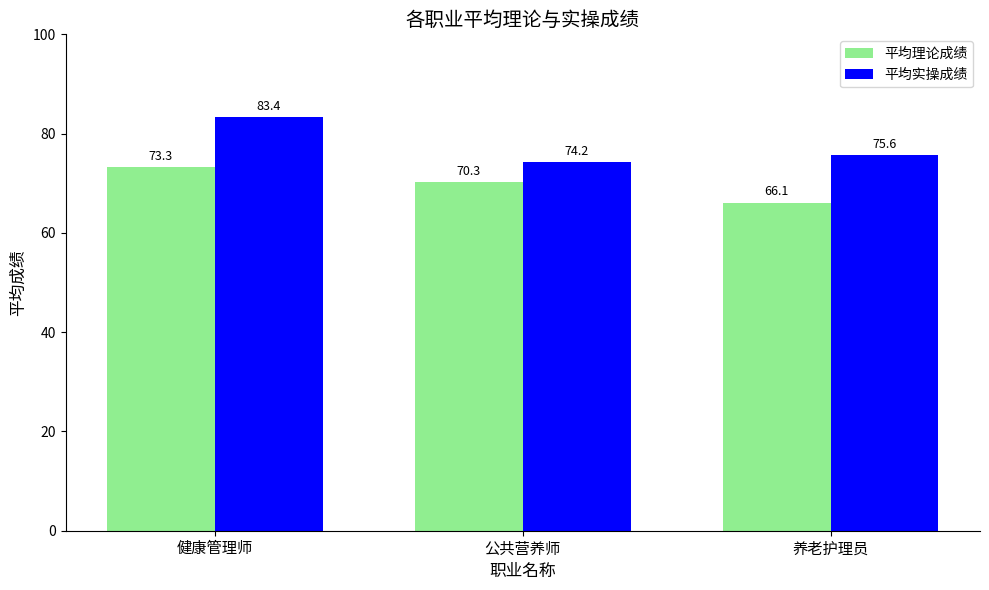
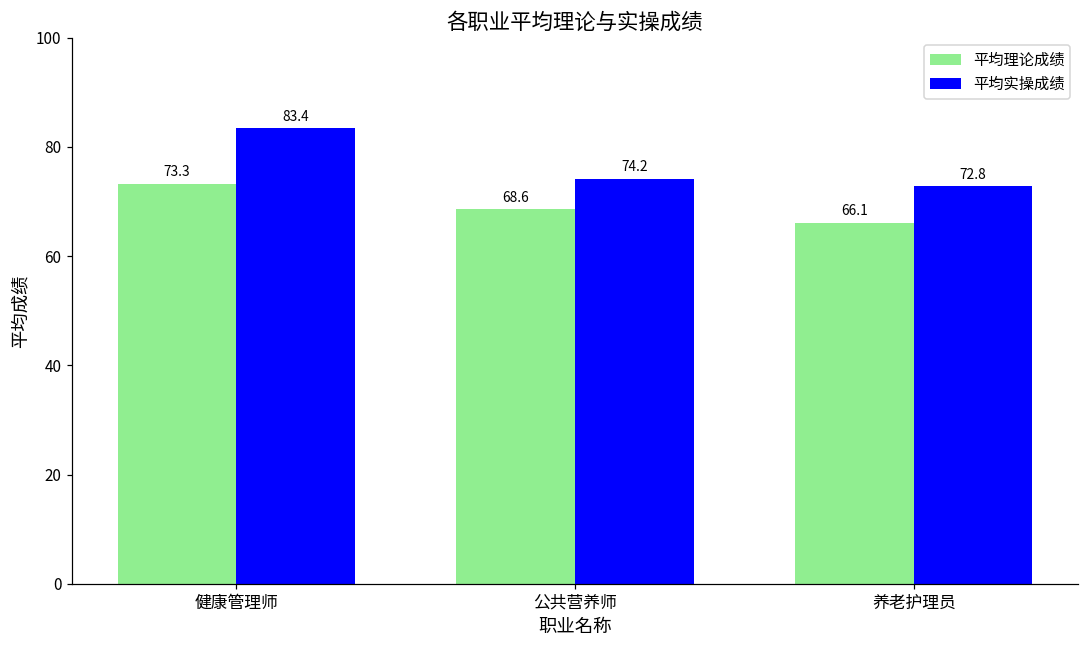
  {
    "平均理论成绩": {
      "健康管理师": 73.3,
-     "公共营养师": 70.3,
+     "公共营养师": 68.6,
      "养老护理员": 66.1
    },
    "平均实操成绩": {
      "健康管理师": 83.4,
      "公共营养师": 74.2,
-     "养老护理员": 75.6
+     "养老护理员": 72.8
    }
  }
